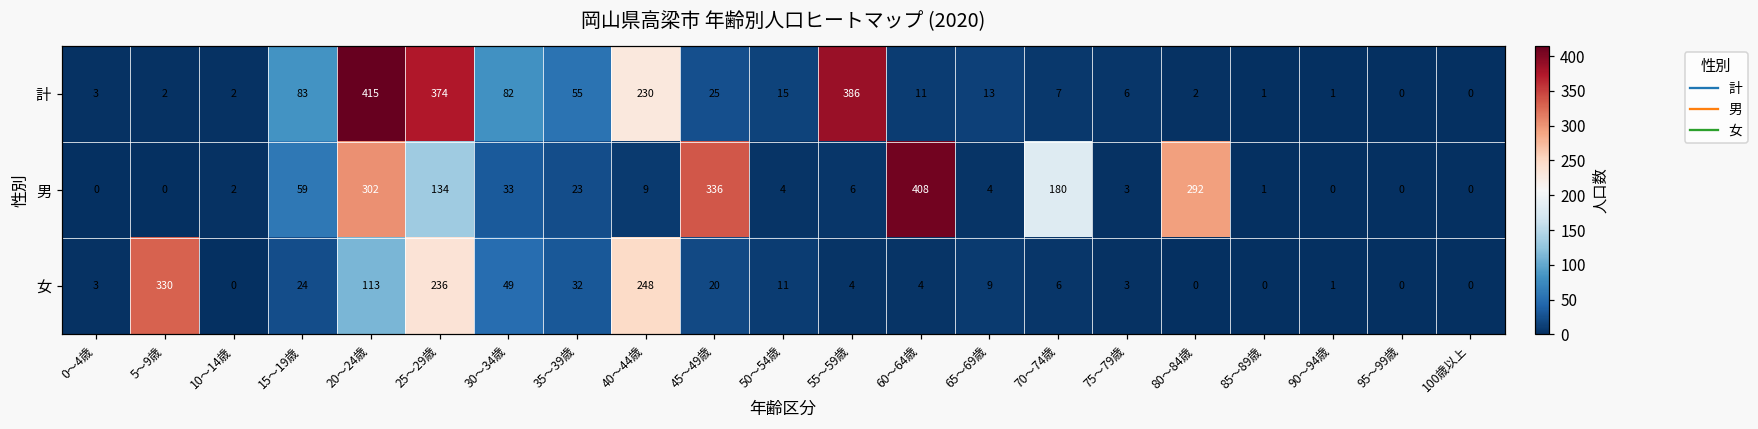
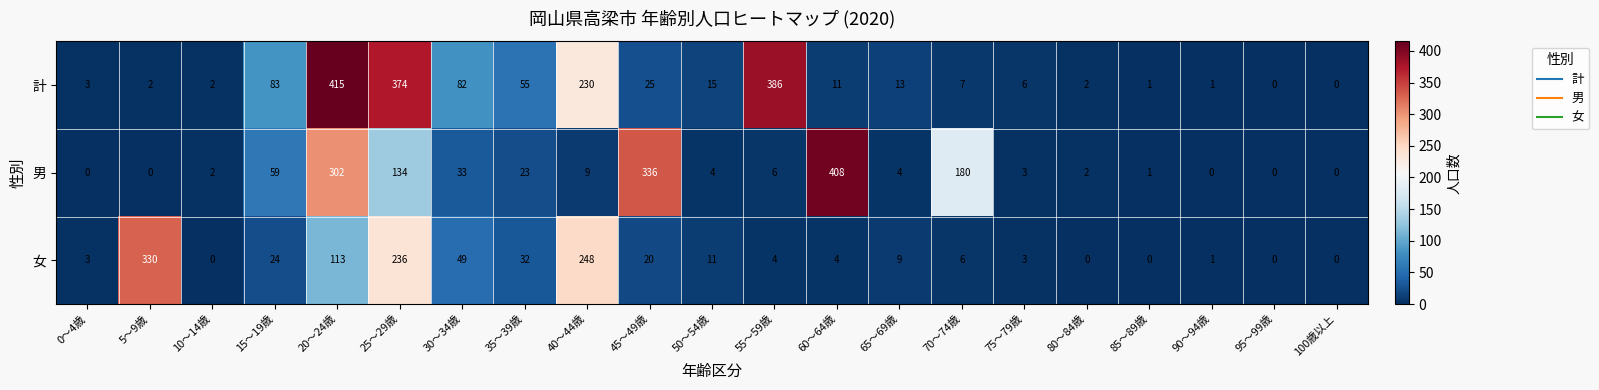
  {
    "計": {
      "0～4歳": 3,
      "5～9歳": 2,
      "10～14歳": 2,
      "15～19歳": 83,
      "20～24歳": 415,
      "25～29歳": 374,
      "30～34歳": 82,
      "35～39歳": 55,
      "40～44歳": 230,
      "45～49歳": 25,
      "50～54歳": 15,
      "55～59歳": 386,
      "60～64歳": 11,
      "65～69歳": 13,
      "70～74歳": 7,
      "75～79歳": 6,
      "80～84歳": 2,
      "85～89歳": 1,
      "90～94歳": 1,
      "95～99歳": 0,
      "100歳以上": 0
    },
    "男": {
      "0～4歳": 0,
      "5～9歳": 0,
      "10～14歳": 2,
      "15～19歳": 59,
      "20～24歳": 302,
      "25～29歳": 134,
      "30～34歳": 33,
      "35～39歳": 23,
      "40～44歳": 9,
      "45～49歳": 336,
      "50～54歳": 4,
      "55～59歳": 6,
      "60～64歳": 408,
      "65～69歳": 4,
      "70～74歳": 180,
      "75～79歳": 3,
-     "80～84歳": 292,
+     "80～84歳": 2,
      "85～89歳": 1,
      "90～94歳": 0,
      "95～99歳": 0,
      "100歳以上": 0
    },
    "女": {
      "0～4歳": 3,
      "5～9歳": 330,
      "10～14歳": 0,
      "15～19歳": 24,
      "20～24歳": 113,
      "25～29歳": 236,
      "30～34歳": 49,
      "35～39歳": 32,
      "40～44歳": 248,
      "45～49歳": 20,
      "50～54歳": 11,
      "55～59歳": 4,
      "60～64歳": 4,
      "65～69歳": 9,
      "70～74歳": 6,
      "75～79歳": 3,
      "80～84歳": 0,
      "85～89歳": 0,
      "90～94歳": 1,
      "95～99歳": 0,
      "100歳以上": 0
    }
  }
